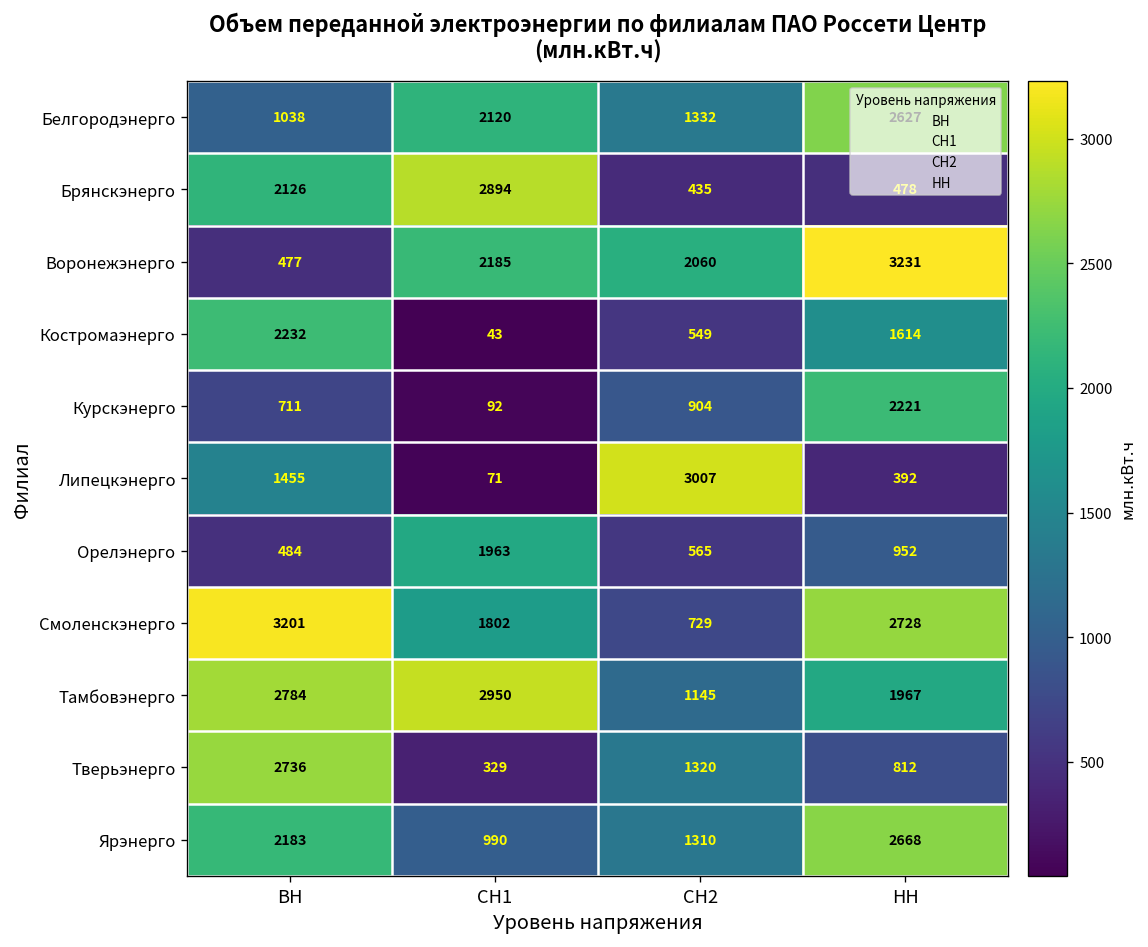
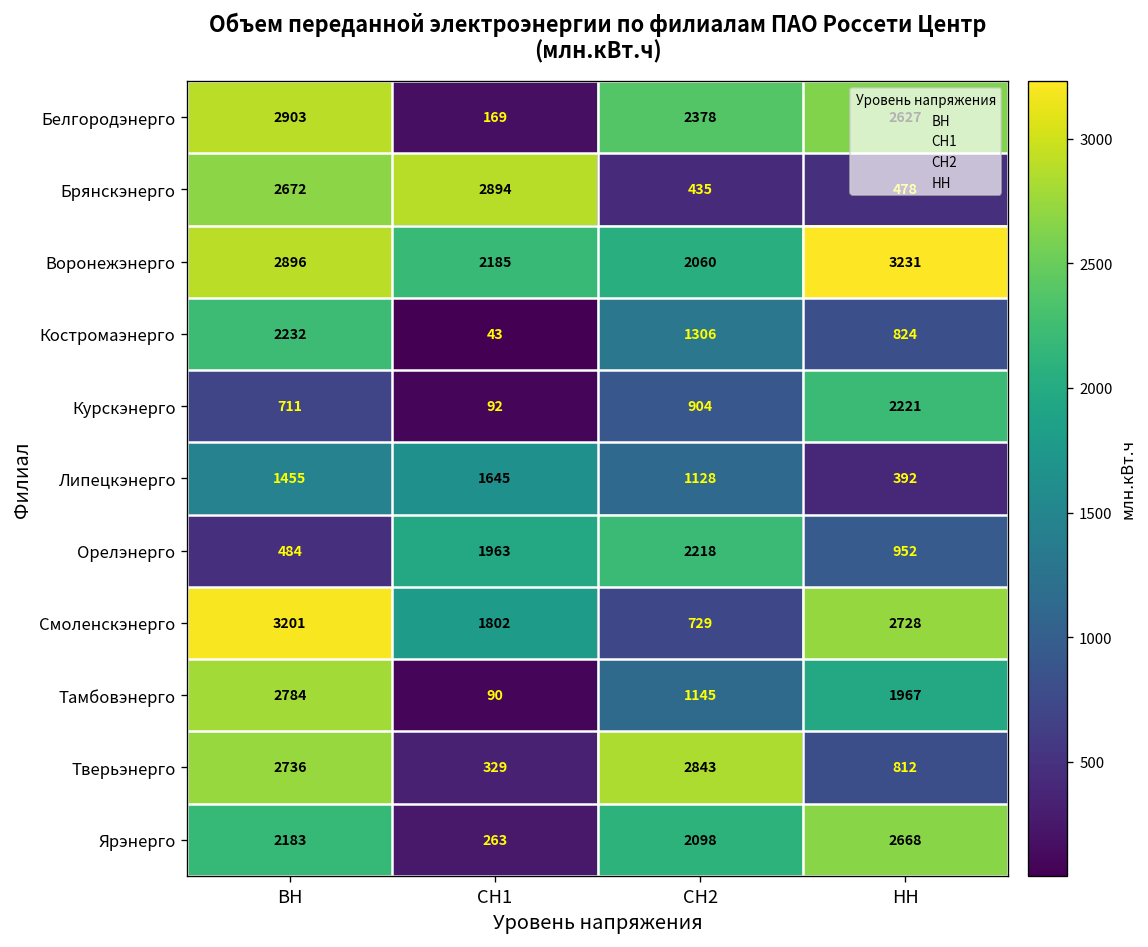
  {
    "Белгородэнерго": {
-     "ВН": 1038,
-     "СН1": 2120,
-     "СН2": 1332
+     "ВН": 2903,
+     "СН1": 169,
+     "СН2": 2378
    },
    "Брянскэнерго": {
-     "ВН": 2126,
+     "ВН": 2672,
      "СН1": 2894,
      "СН2": 435
    },
    "Воронежэнерго": {
-     "ВН": 477,
+     "ВН": 2896,
      "СН1": 2185,
      "СН2": 2060,
      "НН": 3231
    },
    "Костромаэнерго": {
      "ВН": 2232,
      "СН1": 43,
-     "СН2": 549,
-     "НН": 1614
+     "СН2": 1306,
+     "НН": 824
    },
    "Курскэнерго": {
      "ВН": 711,
      "СН1": 92,
      "СН2": 904,
      "НН": 2221
    },
    "Липецкэнерго": {
      "ВН": 1455,
-     "СН1": 71,
-     "СН2": 3007,
+     "СН1": 1645,
+     "СН2": 1128,
      "НН": 392
    },
    "Орелэнерго": {
      "ВН": 484,
      "СН1": 1963,
-     "СН2": 565,
+     "СН2": 2218,
      "НН": 952
    },
    "Смоленскэнерго": {
      "ВН": 3201,
      "СН1": 1802,
      "СН2": 729,
      "НН": 2728
    },
    "Тамбовэнерго": {
      "ВН": 2784,
-     "СН1": 2950,
+     "СН1": 90,
      "СН2": 1145,
      "НН": 1967
    },
    "Тверьэнерго": {
      "ВН": 2736,
      "СН1": 329,
-     "СН2": 1320,
+     "СН2": 2843,
      "НН": 812
    },
    "Ярэнерго": {
      "ВН": 2183,
-     "СН1": 990,
-     "СН2": 1310,
+     "СН1": 263,
+     "СН2": 2098,
      "НН": 2668
    }
  }
